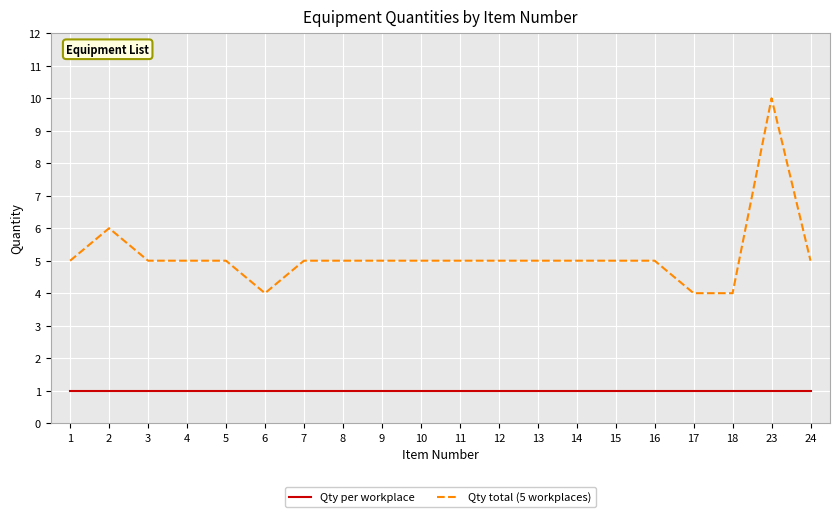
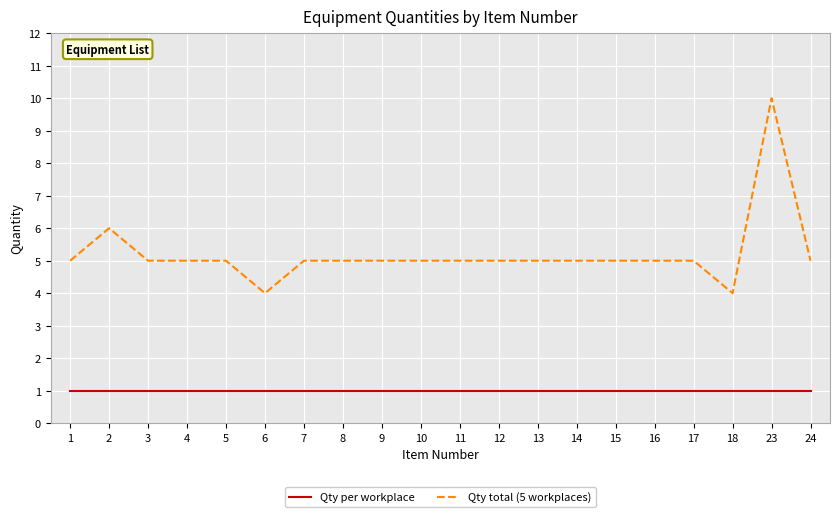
  {
    "Qty per workplace": {
      "1": 1,
      "2": 1,
      "3": 1,
      "4": 1,
      "5": 1,
      "6": 1,
      "7": 1,
      "8": 1,
      "9": 1,
      "10": 1,
      "11": 1,
      "12": 1,
      "13": 1,
      "14": 1,
      "15": 1,
      "16": 1,
      "17": 1,
      "18": 1,
      "23": 1,
      "24": 1
    },
    "Qty total (5 workplaces)": {
      "1": 5,
      "2": 6,
      "3": 5,
      "4": 5,
      "5": 5,
      "6": 4,
      "7": 5,
      "8": 5,
      "9": 5,
      "10": 5,
      "11": 5,
      "12": 5,
      "13": 5,
      "14": 5,
      "15": 5,
      "16": 5,
-     "17": 4,
+     "17": 5,
      "18": 4,
      "23": 10,
      "24": 5
    }
  }
